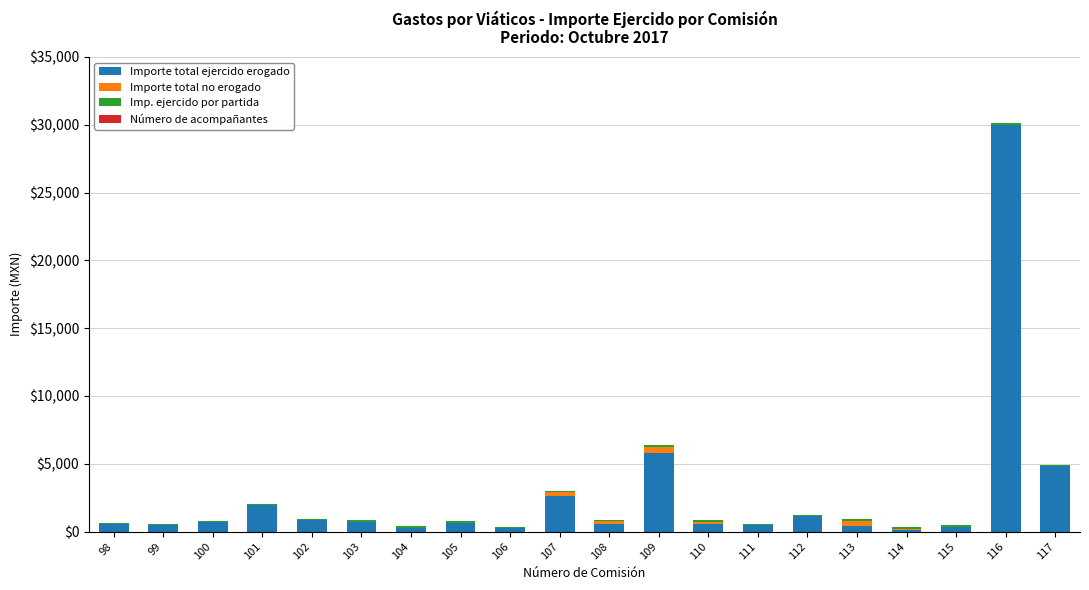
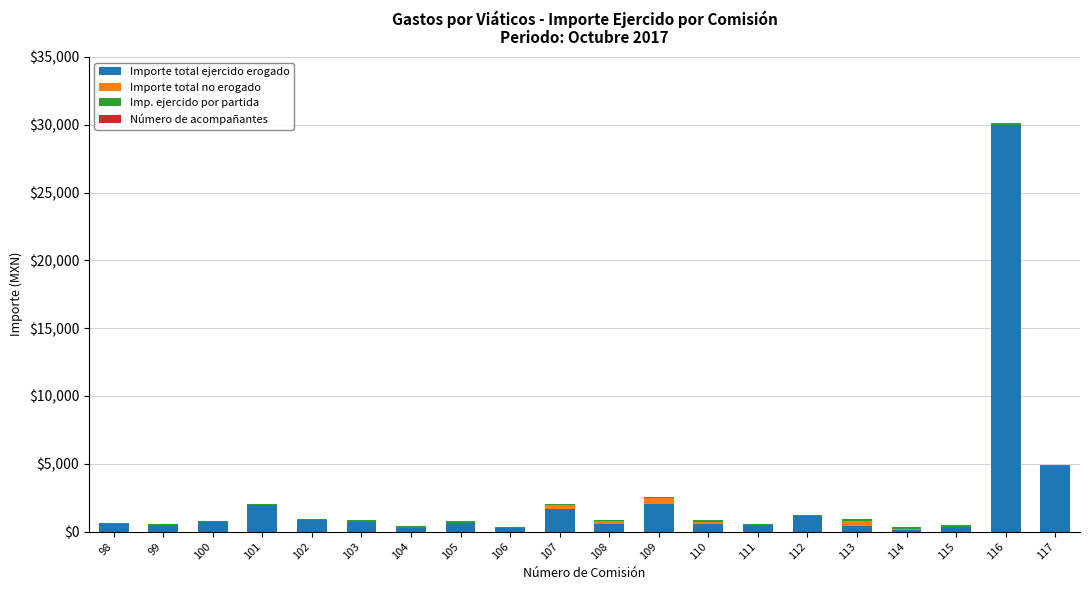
  {
    "Importe total ejercido erogado": {
      "98": "$500",
      "99": "$500",
      "100": "$700",
      "101": "$2,000",
      "102": "$800",
      "103": "$700",
      "104": "$300",
      "105": "$700",
      "106": "$200",
-     "107": "$2,600",
+     "107": "$1,600",
      "108": "$600",
-     "109": "$5,800",
+     "109": "$2,000",
      "110": "$600",
      "111": "$500",
      "112": "$1,100",
      "113": "$400",
      "115": "$400",
      "116": "$30,000",
      "117": "$4,800"
    },
    "Importe total no erogado": {
      "98": "$0",
      "99": "$0",
      "100": "$0",
      "101": "$0",
      "102": "$0",
      "103": "$0",
      "104": "$0",
      "105": "$0",
      "106": "$0",
      "107": "$300",
      "108": "$200",
      "109": "$400",
      "111": "$0",
      "112": "$0",
      "113": "$400",
      "115": "$0",
      "116": "$0",
      "117": "$0"
    },
    "Número de acompañantes": {
      "98": "$0",
      "99": "$0",
      "100": "$0",
      "101": "$0",
      "102": "$0",
      "103": "$0",
      "104": "$0",
      "105": "$0",
      "106": "$0",
      "107": "$0",
      "108": "$0",
      "109": "$0",
      "110": "$0",
      "111": "$0",
      "112": "$0",
      "113": "$0",
      "114": "$0",
      "115": "$0",
      "116": "$0",
      "117": "$0"
    }
  }
